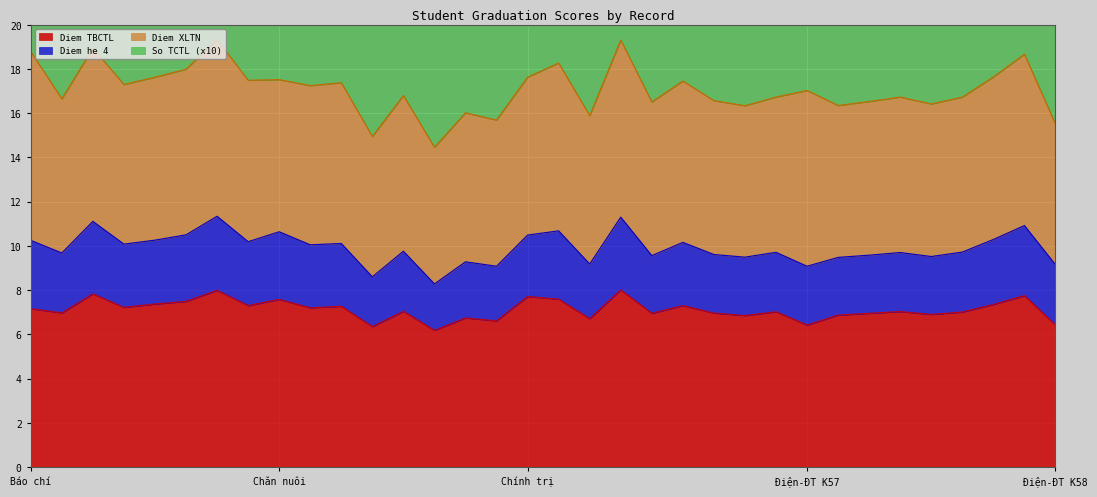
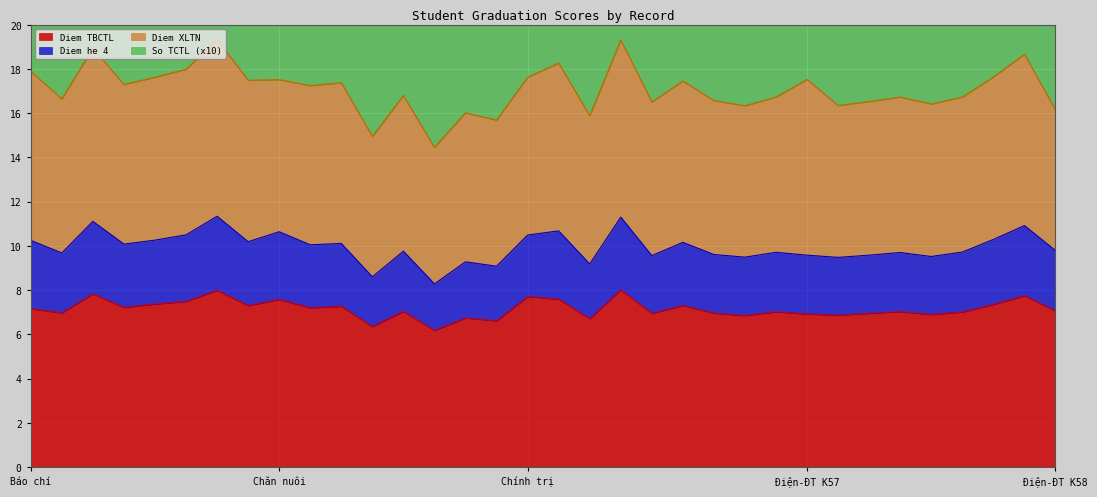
  {
    "Diem TBCTL": {
      "Báo chí": 7.2,
      "Chăn nuôi": 7.6,
      "Chính trị": 7.7,
-     "Điện-ĐT K57": 6.4,
-     "Điện-ĐT K58": 6.4
+     "Điện-ĐT K57": 6.9,
+     "Điện-ĐT K58": 7.1
    },
    "Diem he 4": {
      "Báo chí": 3.1,
      "Chăn nuôi": 3.1,
      "Chính trị": 2.8,
      "Điện-ĐT K57": 2.7,
      "Điện-ĐT K58": 2.7
    },
    "Diem XLTN": {
-     "Báo chí": 8.5,
+     "Báo chí": 7.6,
      "Chăn nuôi": 6.9,
      "Chính trị": 7.1,
      "Điện-ĐT K57": 8.0,
      "Điện-ĐT K58": 6.4
    }
  }
